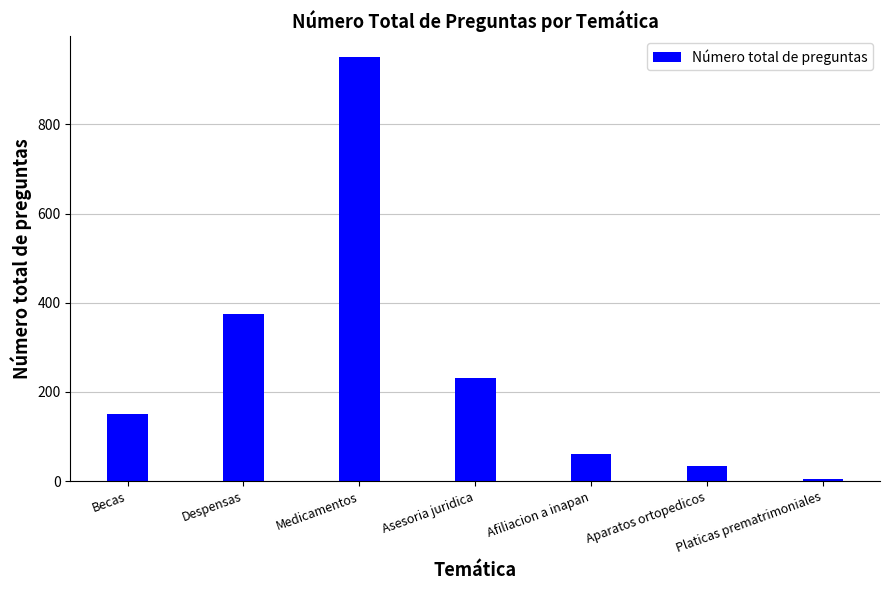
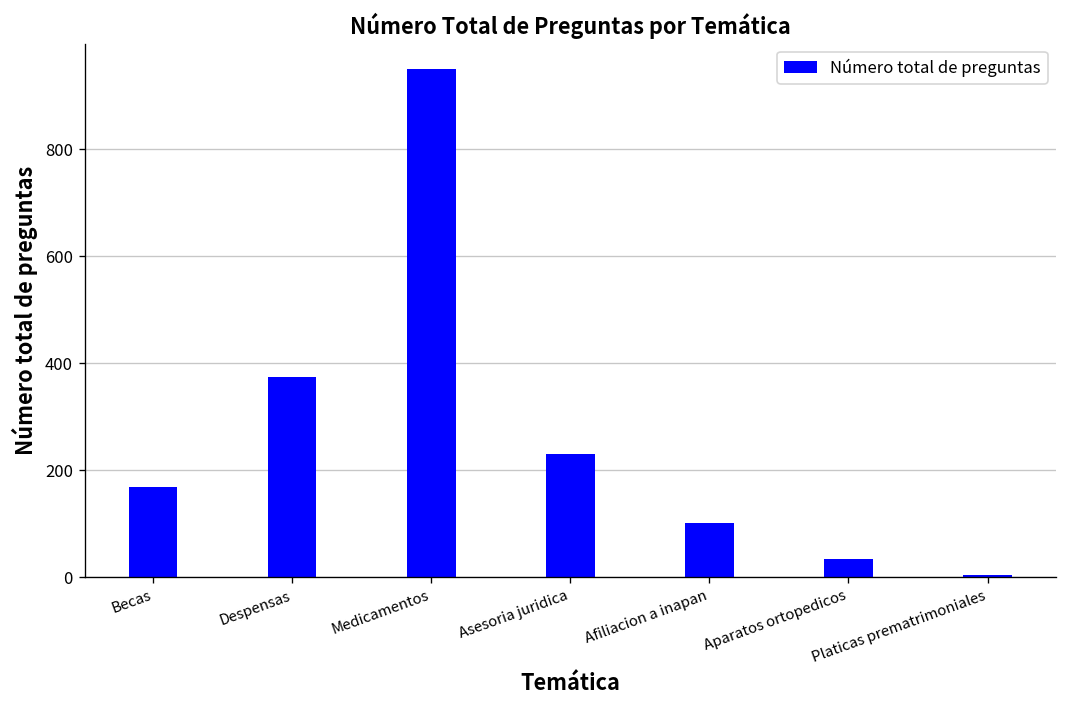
  {
-   "Becas": 150,
+   "Becas": 170,
    "Despensas": 370,
    "Medicamentos": 950,
    "Asesoria juridica": 230,
-   "Afiliacion a inapan": 60,
+   "Afiliacion a inapan": 100,
    "Aparatos ortopedicos": 30
  }
